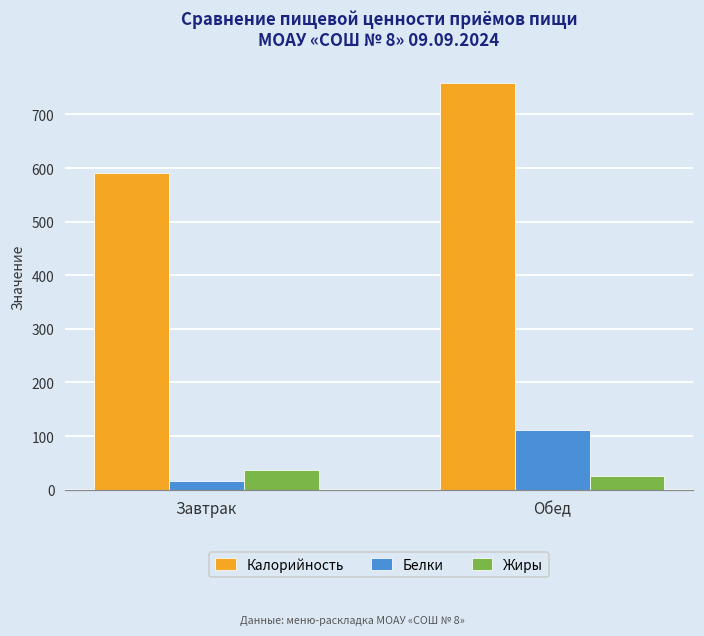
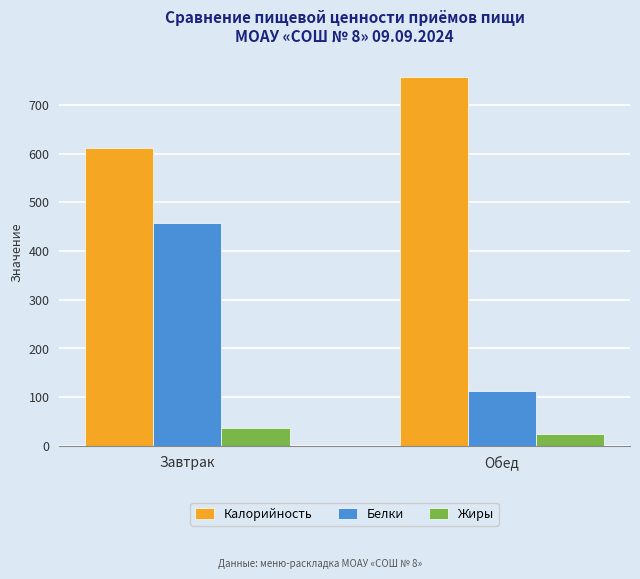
  {
    "Калорийность": {
-     "Завтрак": 590,
+     "Завтрак": 610,
      "Обед": 760
    },
    "Белки": {
-     "Завтрак": 20,
+     "Завтрак": 460,
      "Обед": 110
    },
    "Жиры": {
      "Завтрак": 40,
      "Обед": 20
    }
  }
